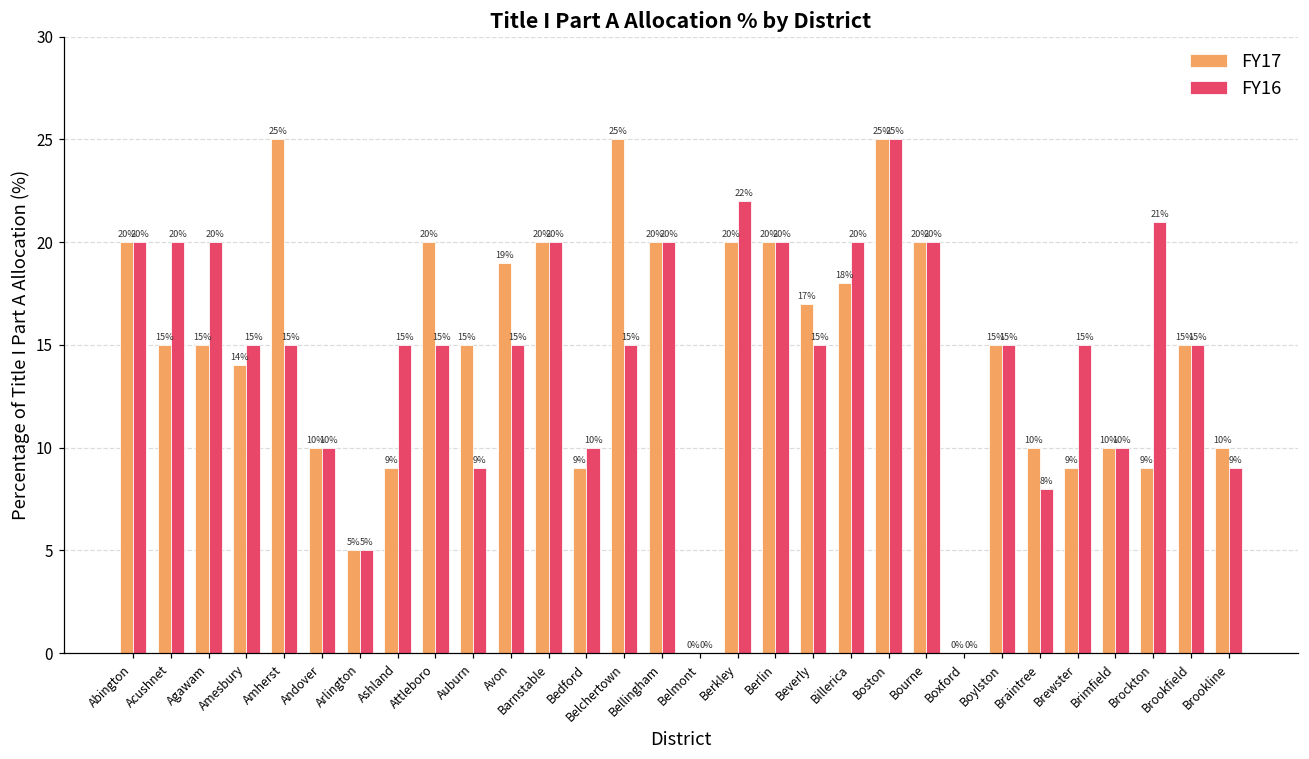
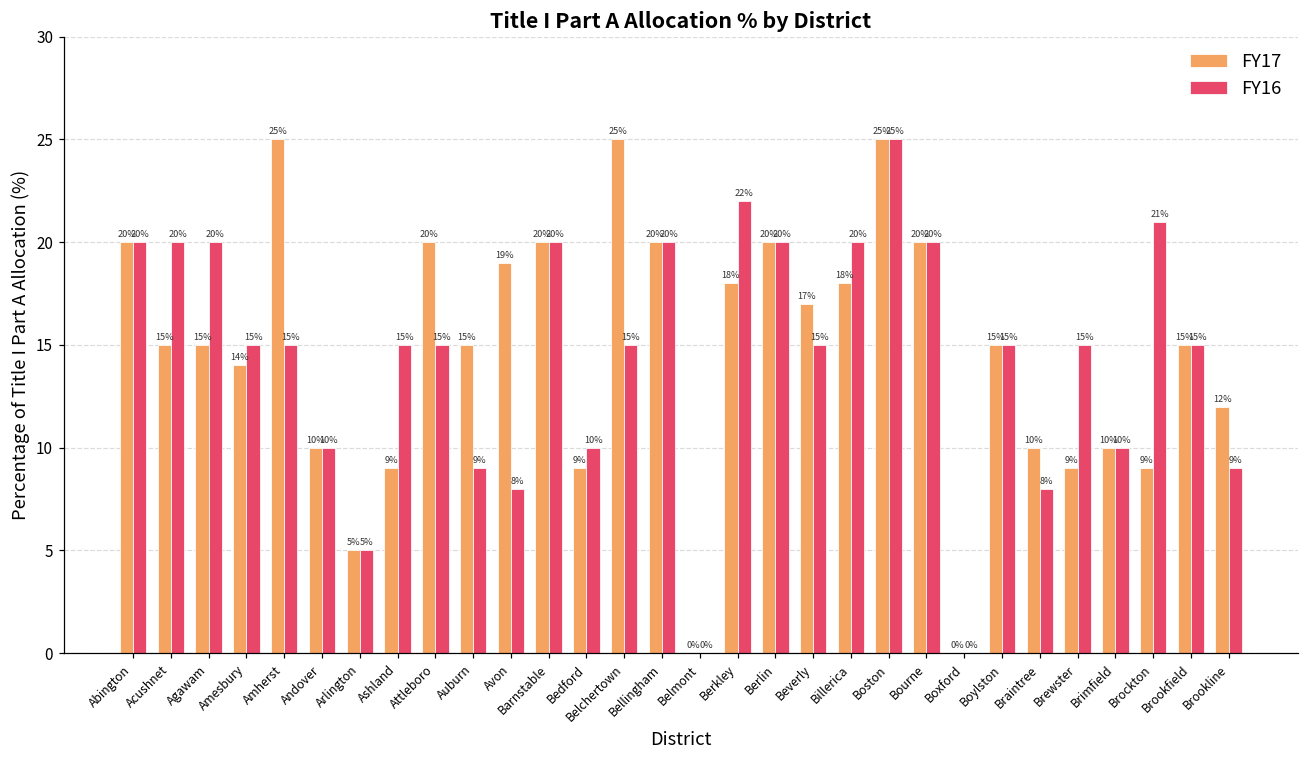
  {
    "FY17": {
      "Acushnet": "15%",
      "Agawam": "15%",
      "Amesbury": "14%",
      "Amherst": "25%",
      "Arlington": "5%",
      "Ashland": "9%",
      "Attleboro": "20%",
      "Auburn": "15%",
      "Avon": "19%",
      "Bedford": "9%",
      "Belchertown": "25%",
      "Belmont": "0%",
-     "Berkley": "20%",
+     "Berkley": "18%",
      "Beverly": "17%",
      "Billerica": "18%",
      "Boxford": "0%",
      "Braintree": "10%",
      "Brewster": "9%",
      "Brockton": "9%",
-     "Brookline": "10%"
+     "Brookline": "12%"
    },
    "FY16": {
      "Acushnet": "20%",
      "Agawam": "20%",
      "Amesbury": "15%",
      "Amherst": "15%",
      "Arlington": "5%",
      "Ashland": "15%",
      "Attleboro": "15%",
      "Auburn": "9%",
-     "Avon": "15%",
+     "Avon": "8%",
      "Bedford": "10%",
      "Belchertown": "15%",
      "Belmont": "0%",
      "Berkley": "22%",
      "Beverly": "15%",
      "Billerica": "20%",
      "Boxford": "0%",
      "Braintree": "8%",
      "Brewster": "15%",
      "Brockton": "21%",
      "Brookline": "9%"
    }
  }
